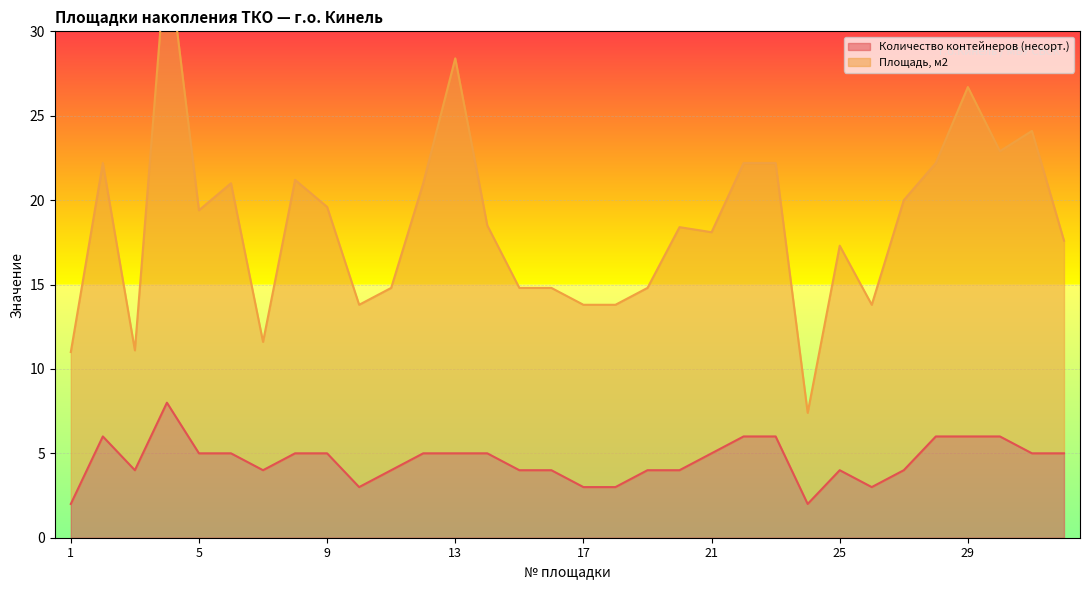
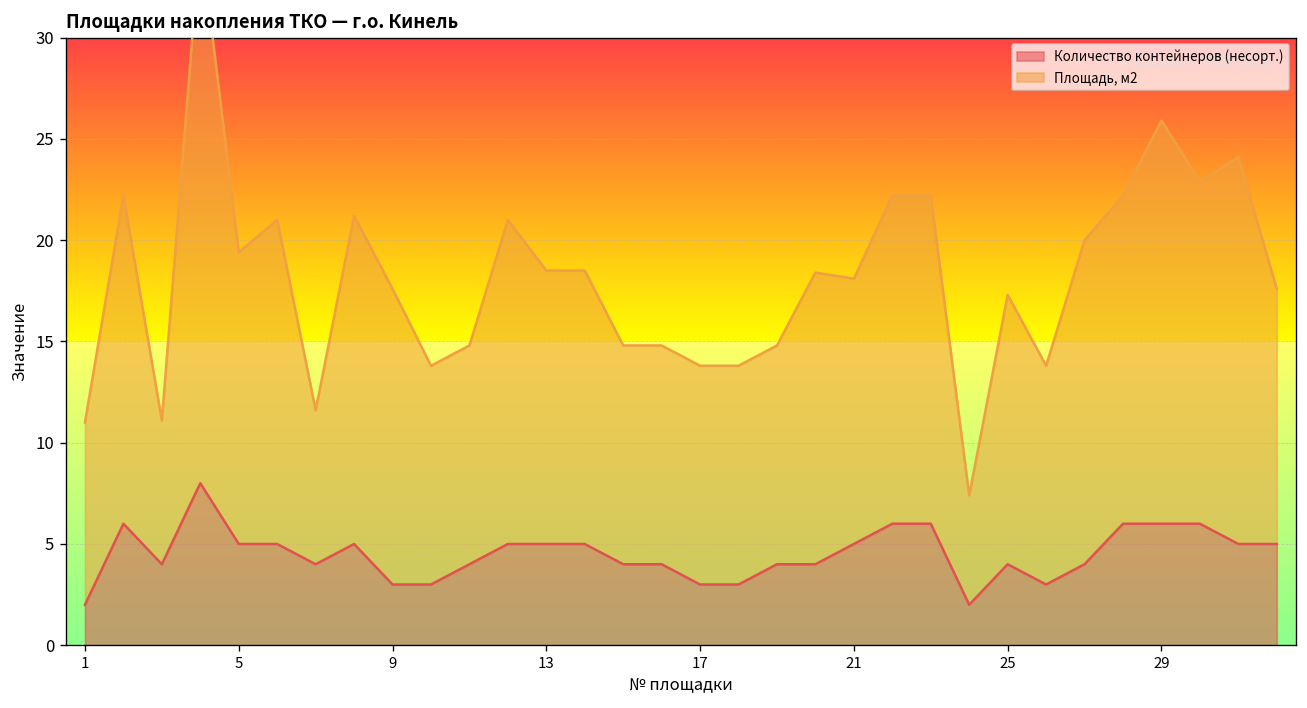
  {
    "Количество контейнеров (несорт.)": {
      "1": 2,
      "5": 5,
-     "9": 5,
+     "9": 3,
      "13": 5,
      "17": 3,
      "21": 5,
      "25": 4,
      "29": 6
    },
    "Площадь, м2": {
      "1": 9.0,
      "5": 14.4,
      "9": 14.6,
-     "13": 23.4,
+     "13": 13.5,
      "17": 10.8,
      "21": 13.1,
      "25": 13.3,
-     "29": 20.7
+     "29": 19.9
    }
  }
